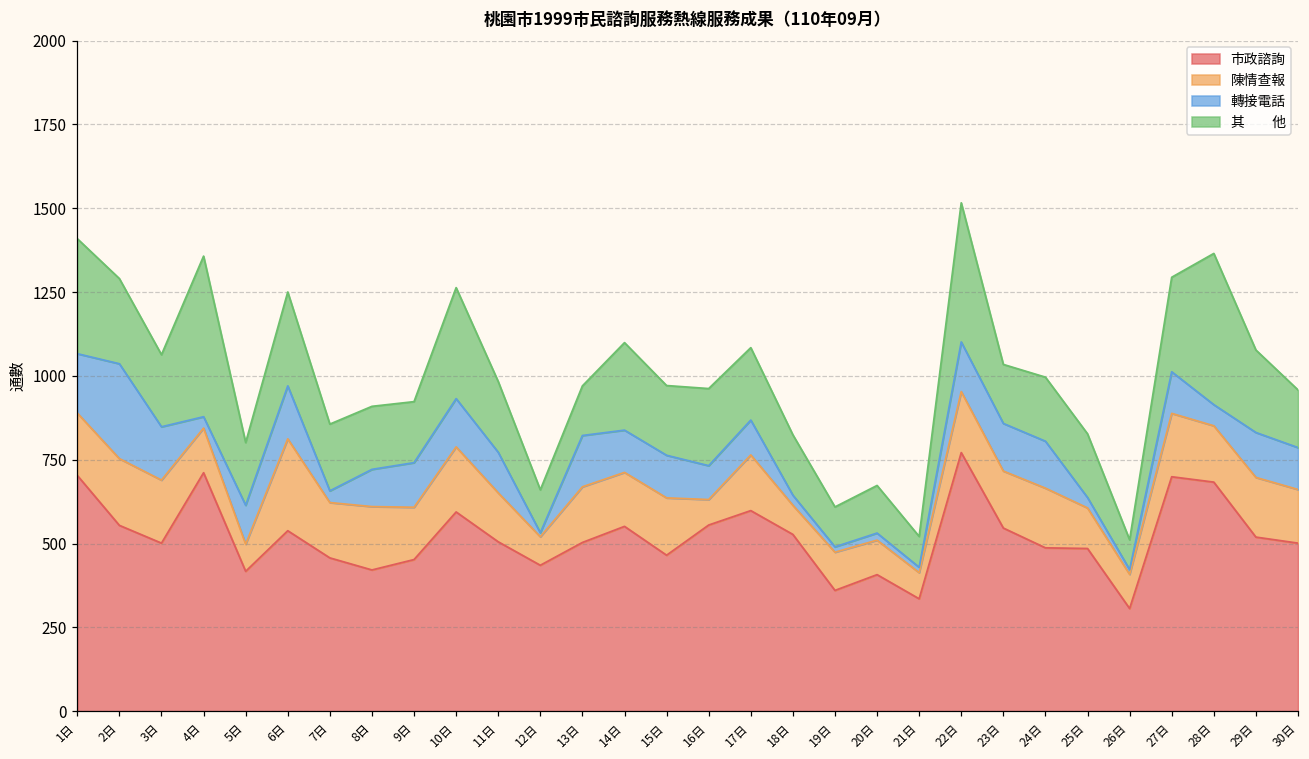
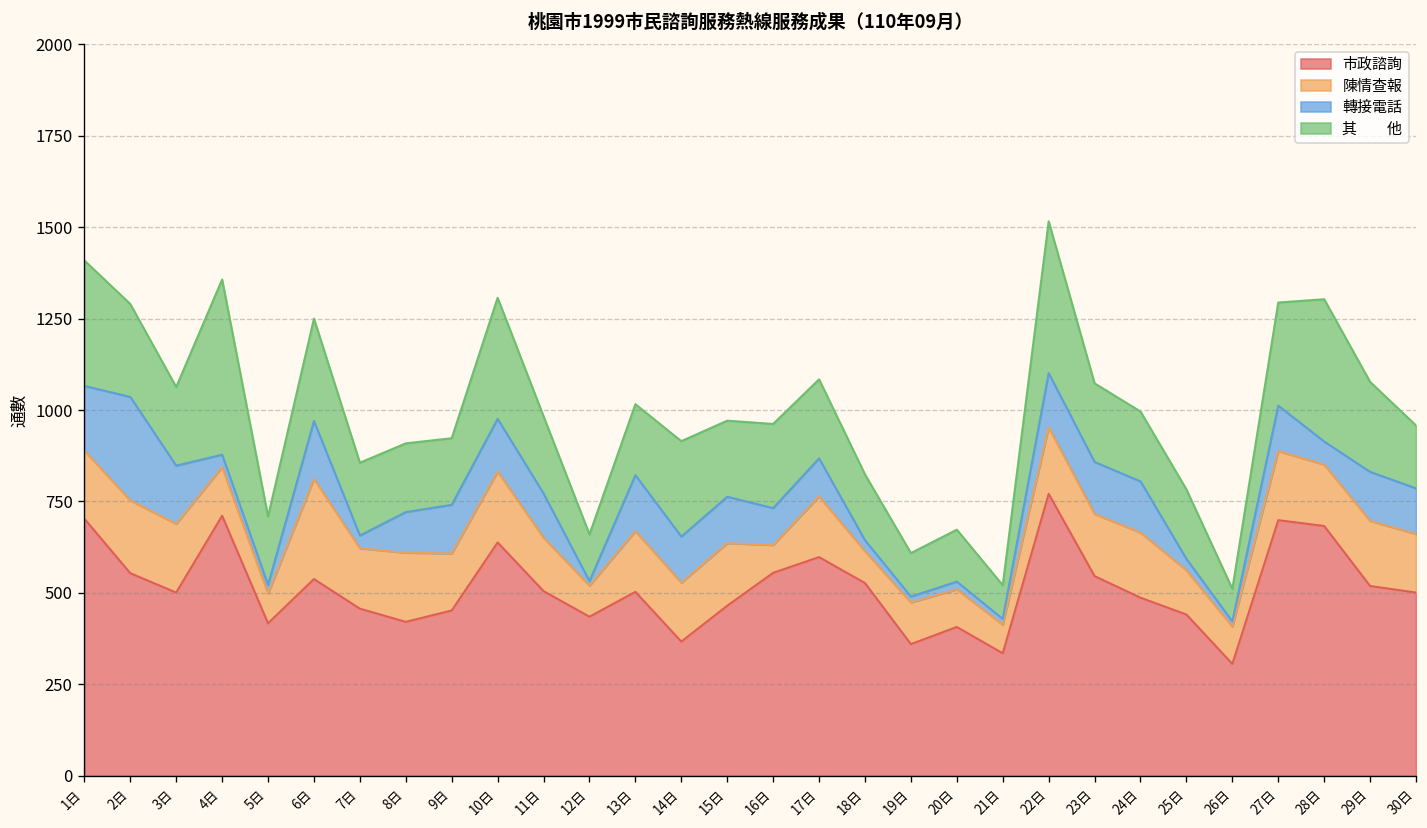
  {
    "市政諮詢": {
      "1日": 700,
      "2日": 550,
      "3日": 500,
      "4日": 710,
      "5日": 420,
      "6日": 540,
      "7日": 460,
      "8日": 420,
      "9日": 450,
-     "10日": 590,
+     "10日": 640,
      "11日": 510,
      "12日": 440,
      "13日": 500,
-     "14日": 550,
+     "14日": 370,
      "15日": 470,
      "16日": 560,
      "17日": 600,
      "18日": 530,
      "19日": 360,
      "20日": 410,
      "21日": 340,
      "22日": 770,
      "23日": 550,
      "24日": 490,
-     "25日": 490,
+     "25日": 440,
      "26日": 310,
      "27日": 700,
      "28日": 680,
      "29日": 520,
      "30日": 500
    },
    "陳情查報": {
      "1日": 190,
      "2日": 200,
      "3日": 190,
      "4日": 130,
      "5日": 80,
      "6日": 270,
      "7日": 170,
      "8日": 190,
      "9日": 160,
      "10日": 190,
      "11日": 150,
      "12日": 90,
      "13日": 170,
      "14日": 160,
      "15日": 170,
      "16日": 80,
      "17日": 170,
      "18日": 90,
      "19日": 110,
      "20日": 100,
      "21日": 80,
      "22日": 180,
      "23日": 170,
      "24日": 180,
      "25日": 120,
      "26日": 100,
      "27日": 190,
      "28日": 170,
      "29日": 180,
      "30日": 160
    },
    "轉接電話": {
      "1日": 180,
      "2日": 280,
      "3日": 160,
      "4日": 30,
-     "5日": 120,
+     "5日": 20,
      "6日": 160,
      "7日": 40,
      "8日": 110,
      "9日": 130,
      "10日": 140,
      "11日": 120,
      "12日": 10,
      "13日": 150,
      "14日": 130,
      "15日": 130,
      "16日": 100,
      "17日": 100,
      "18日": 30,
      "19日": 20,
      "20日": 20,
      "21日": 20,
      "22日": 150,
      "23日": 140,
      "24日": 140,
      "25日": 30,
      "26日": 10,
      "27日": 120,
      "28日": 60,
      "29日": 130,
      "30日": 130
    },
    "其 他": {
      "1日": 340,
      "2日": 250,
      "3日": 220,
      "4日": 480,
      "5日": 190,
      "6日": 280,
      "7日": 200,
      "8日": 190,
      "9日": 180,
      "10日": 330,
      "11日": 210,
      "12日": 130,
-     "13日": 150,
+     "13日": 190,
      "14日": 260,
      "15日": 210,
      "16日": 230,
      "17日": 220,
      "18日": 180,
      "19日": 120,
      "20日": 140,
      "21日": 90,
      "22日": 420,
-     "23日": 180,
+     "23日": 220,
      "24日": 190,
      "25日": 190,
      "26日": 90,
      "27日": 280,
-     "28日": 450,
+     "28日": 390,
      "29日": 250,
      "30日": 170
    }
  }
